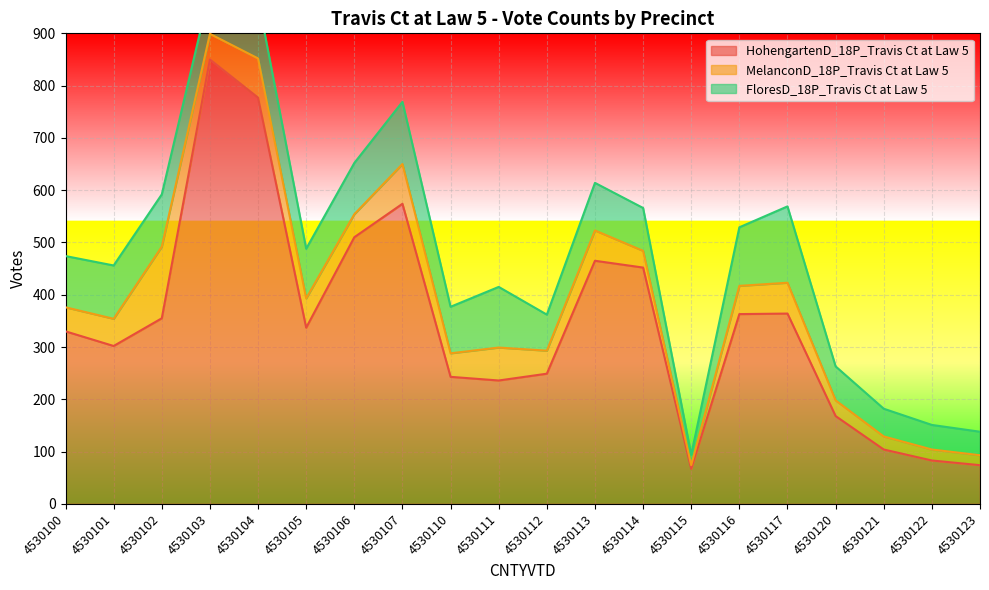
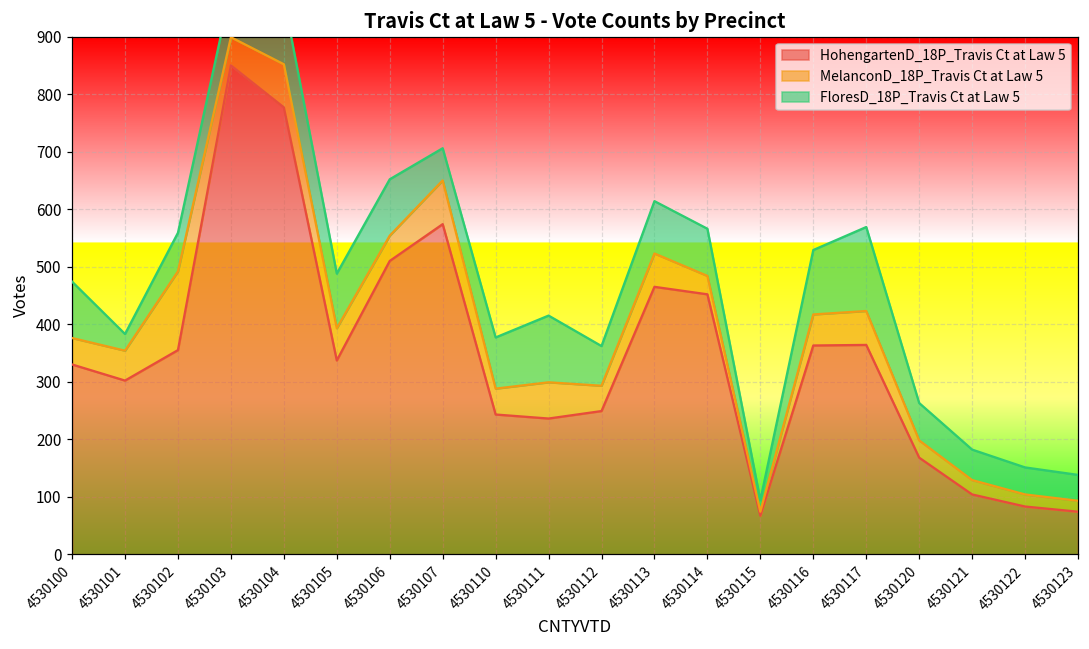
  {
    "HohengartenD_18P_Travis Ct at Law 5": {
      "4530100": 330,
      "4530101": 300,
      "4530102": 360,
      "4530103": 850,
      "4530104": 780,
      "4530105": 340,
      "4530106": 510,
      "4530107": 570,
      "4530110": 240,
      "4530111": 240,
      "4530112": 250,
      "4530113": 470,
      "4530114": 450,
      "4530115": 70,
      "4530116": 360,
      "4530117": 360,
      "4530120": 170,
      "4530121": 100,
      "4530122": 80,
      "4530123": 70
    },
    "MelanconD_18P_Travis Ct at Law 5": {
      "4530100": 50,
      "4530101": 50,
      "4530102": 140,
      "4530103": 50,
      "4530104": 80,
      "4530105": 60,
      "4530106": 40,
      "4530107": 80,
      "4530110": 50,
      "4530111": 60,
      "4530112": 40,
      "4530113": 60,
      "4530114": 30,
      "4530115": 10,
      "4530116": 50,
      "4530117": 60,
      "4530120": 30,
      "4530121": 30,
      "4530122": 20,
      "4530123": 20
    },
    "FloresD_18P_Travis Ct at Law 5": {
      "4530100": 100,
-     "4530101": 100,
-     "4530102": 100,
+     "4530101": 30,
+     "4530102": 70,
      "4530105": 100,
      "4530106": 100,
-     "4530107": 120,
+     "4530107": 60,
      "4530110": 90,
      "4530111": 120,
      "4530112": 70,
      "4530113": 90,
      "4530114": 80,
      "4530115": 20,
      "4530116": 110,
      "4530117": 150,
      "4530120": 70,
      "4530121": 50,
      "4530122": 50,
      "4530123": 50
    }
  }
